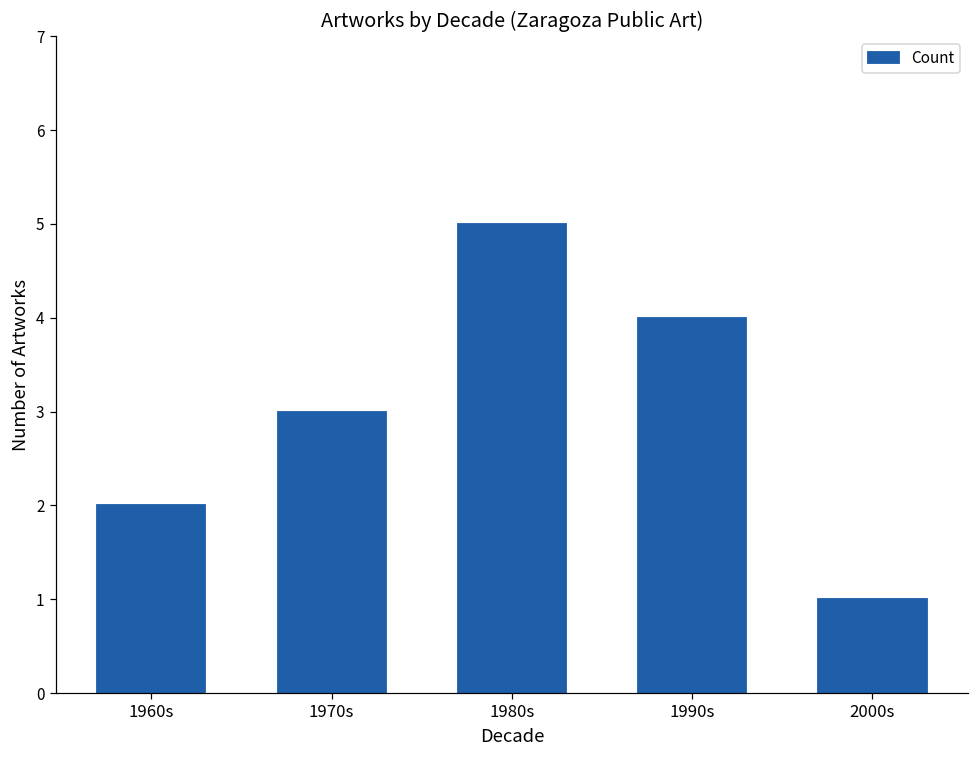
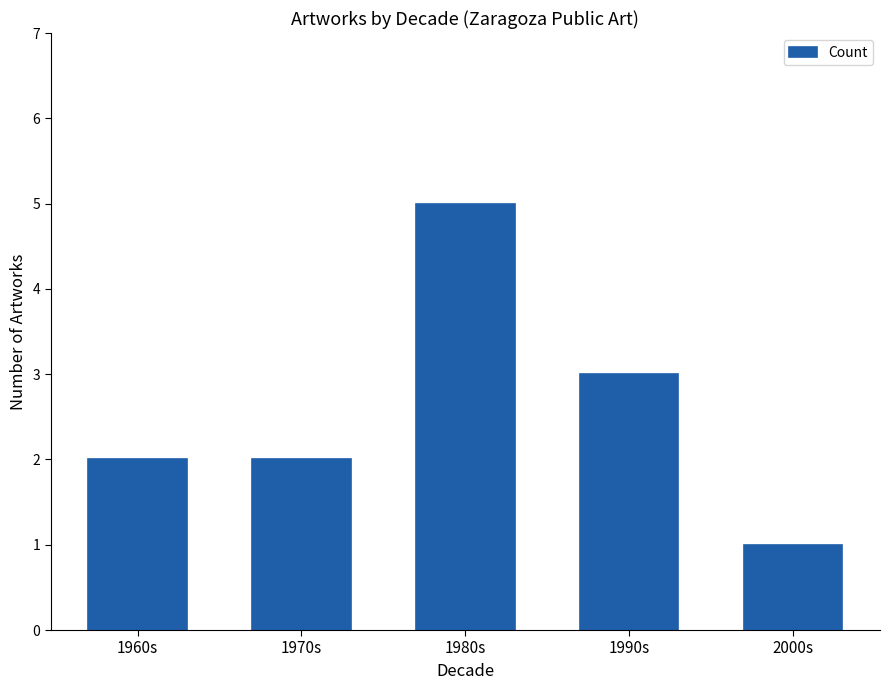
  {
    "1960s": 2,
-   "1970s": 3,
+   "1970s": 2,
    "1980s": 5,
-   "1990s": 4,
+   "1990s": 3,
    "2000s": 1
  }
